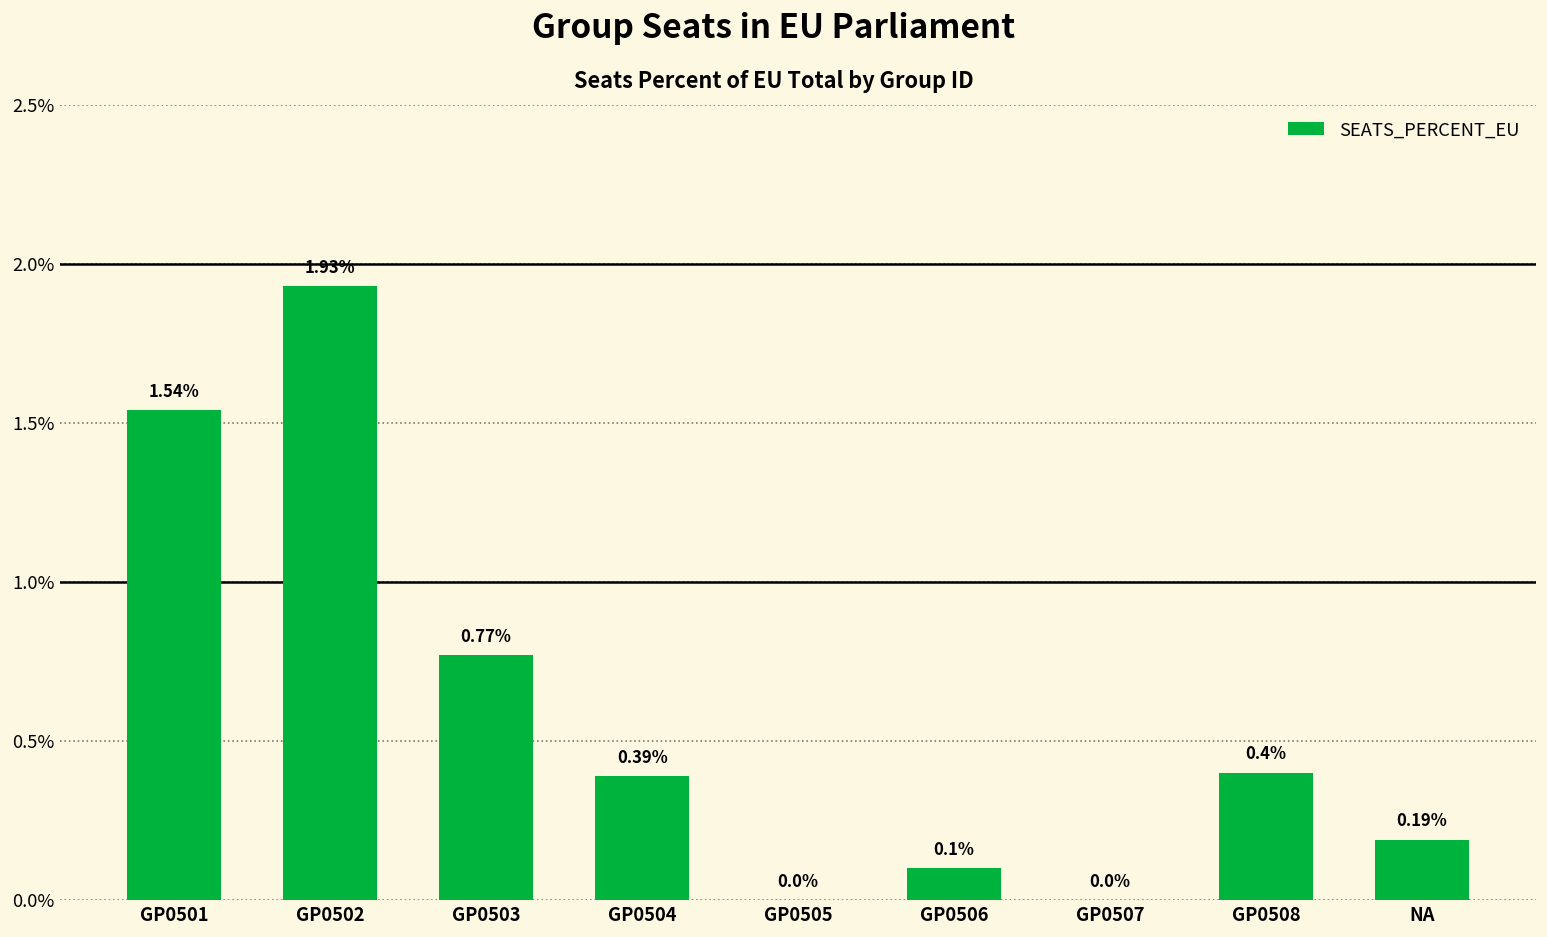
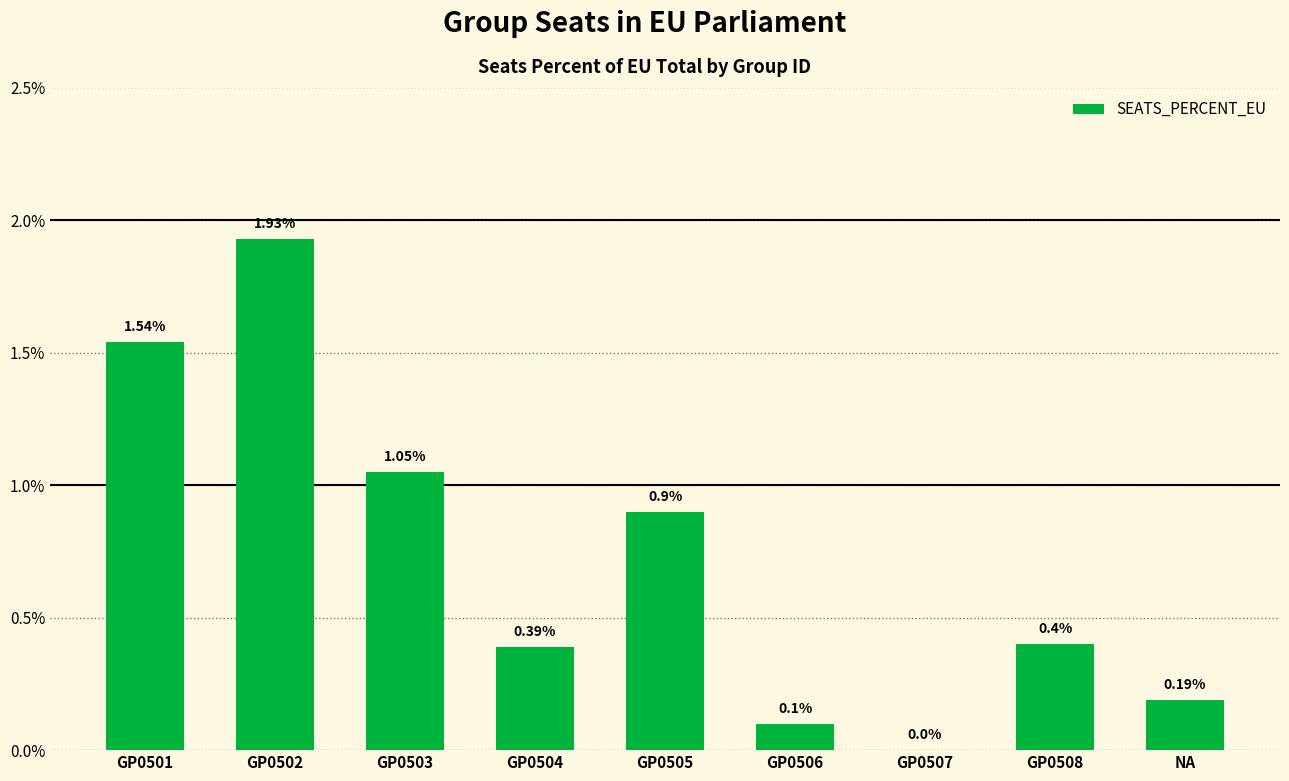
  {
    "GP0501": "1.54%",
    "GP0502": "1.93%",
-   "GP0503": "0.77%",
+   "GP0503": "1.05%",
    "GP0504": "0.39%",
-   "GP0505": "0.0%",
+   "GP0505": "0.9%",
    "GP0506": "0.1%",
    "GP0507": "0.0%",
    "GP0508": "0.4%",
    "NA": "0.19%"
  }
